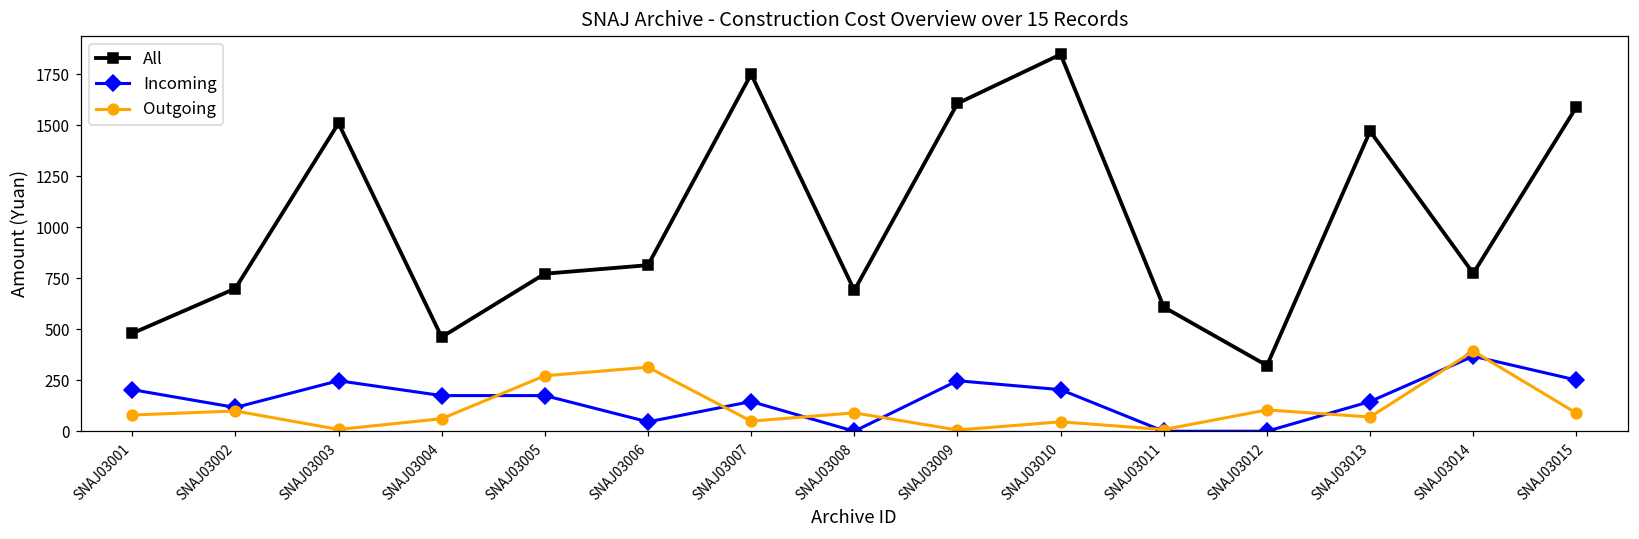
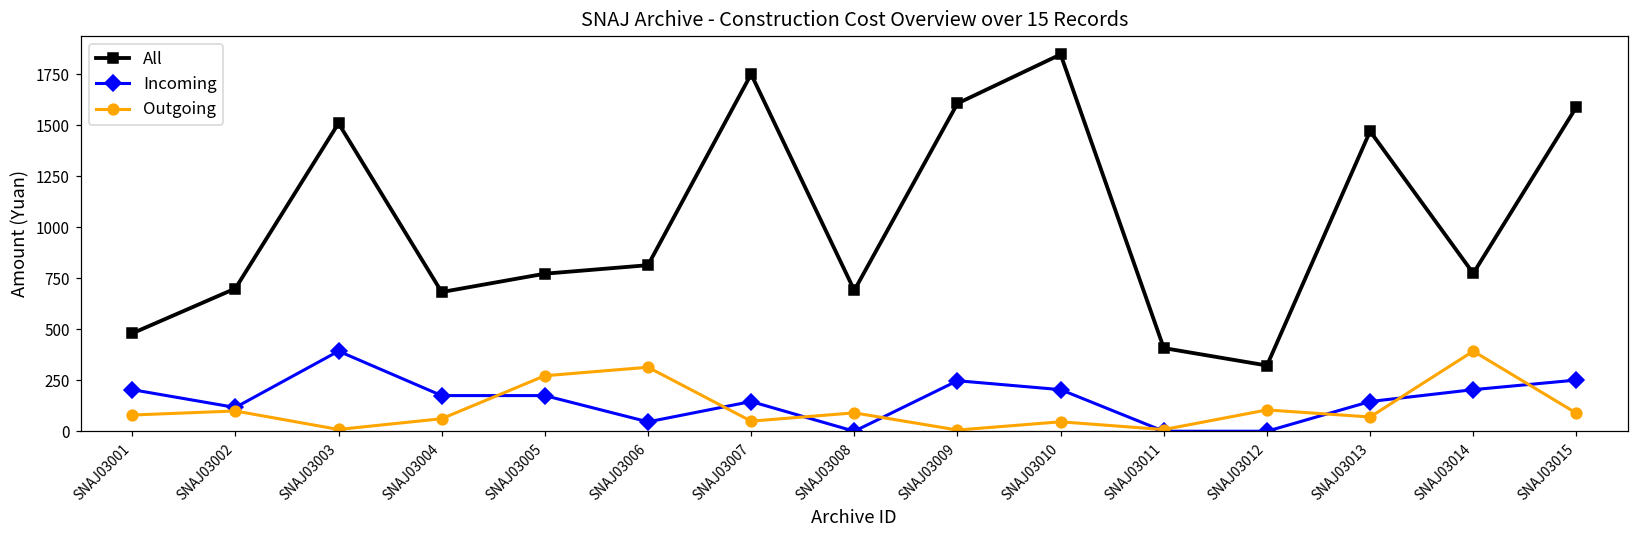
  {
    "All": {
      "SNAJ03001": 480,
      "SNAJ03002": 700,
      "SNAJ03003": 1510,
-     "SNAJ03004": 460,
+     "SNAJ03004": 680,
      "SNAJ03005": 770,
      "SNAJ03006": 810,
      "SNAJ03007": 1750,
      "SNAJ03008": 690,
      "SNAJ03009": 1610,
      "SNAJ03010": 1850,
-     "SNAJ03011": 610,
+     "SNAJ03011": 410,
      "SNAJ03012": 320,
      "SNAJ03013": 1470,
      "SNAJ03014": 770,
      "SNAJ03015": 1590
    },
    "Incoming": {
      "SNAJ03001": 200,
      "SNAJ03002": 120,
-     "SNAJ03003": 250,
+     "SNAJ03003": 390,
      "SNAJ03004": 170,
      "SNAJ03005": 170,
      "SNAJ03006": 50,
      "SNAJ03007": 150,
      "SNAJ03008": 0,
      "SNAJ03009": 250,
      "SNAJ03010": 200,
      "SNAJ03012": 0,
      "SNAJ03013": 150,
-     "SNAJ03014": 370,
+     "SNAJ03014": 200,
      "SNAJ03015": 250
    },
    "Outgoing": {
      "SNAJ03001": 80,
      "SNAJ03002": 100,
      "SNAJ03003": 10,
      "SNAJ03004": 60,
      "SNAJ03005": 270,
      "SNAJ03006": 310,
      "SNAJ03007": 50,
      "SNAJ03008": 90,
      "SNAJ03009": 10,
      "SNAJ03010": 50,
      "SNAJ03012": 100,
      "SNAJ03013": 70,
      "SNAJ03014": 390,
      "SNAJ03015": 90
    }
  }
